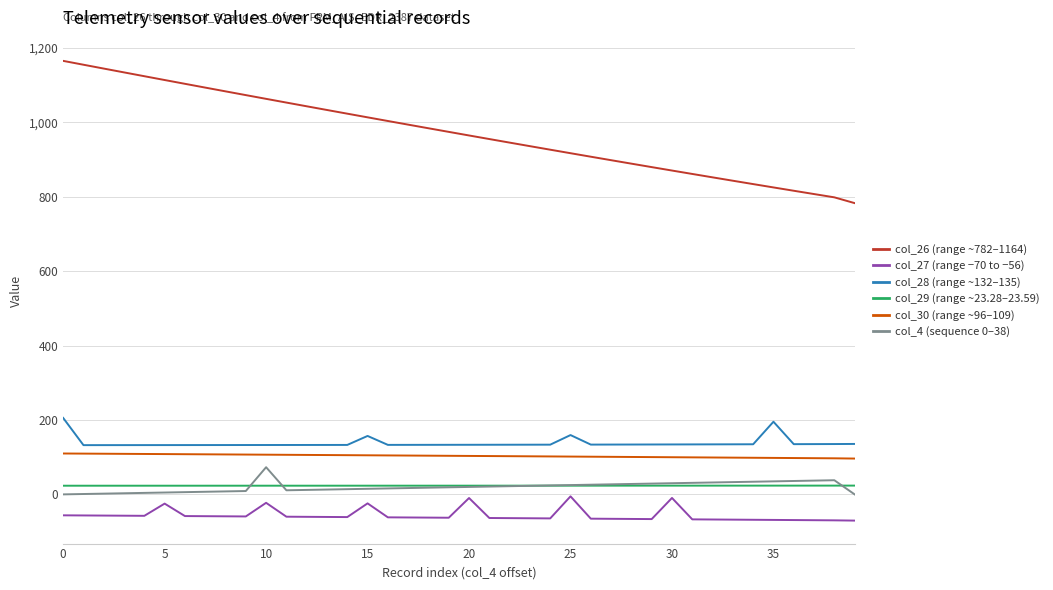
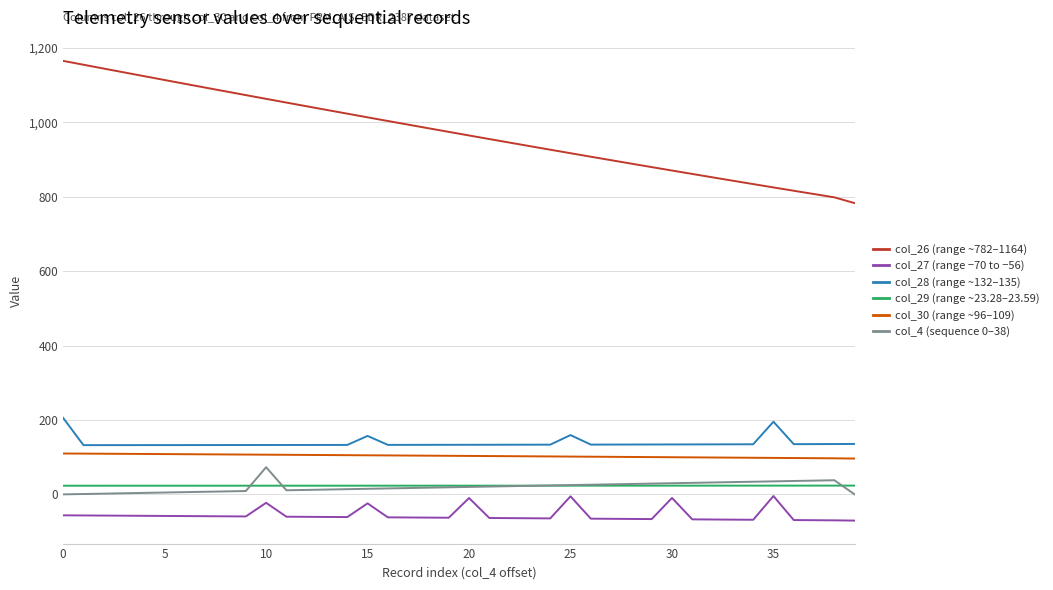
  {
    "col_27 (range −70 to −56)": {
      "0": -60,
-     "5": -20,
+     "5": -60,
      "10": -20,
      "15": -20,
      "20": -10,
      "25": -10,
      "30": -10,
-     "35": -70
+     "35": 0
    },
    "col_28 (range ~132–135)": {
      "0": 210,
      "5": 130,
      "10": 130,
      "15": 160,
      "20": 130,
      "25": 160,
      "30": 130,
      "35": 200
    },
    "col_29 (range ~23.28–23.59)": {
      "0": 20,
      "5": 20,
      "10": 20,
      "15": 20,
      "35": 20
    },
    "col_4 (sequence 0–38)": {
      "0": 0,
      "5": 10,
      "10": 70,
      "15": 20,
      "35": 40
    }
  }
